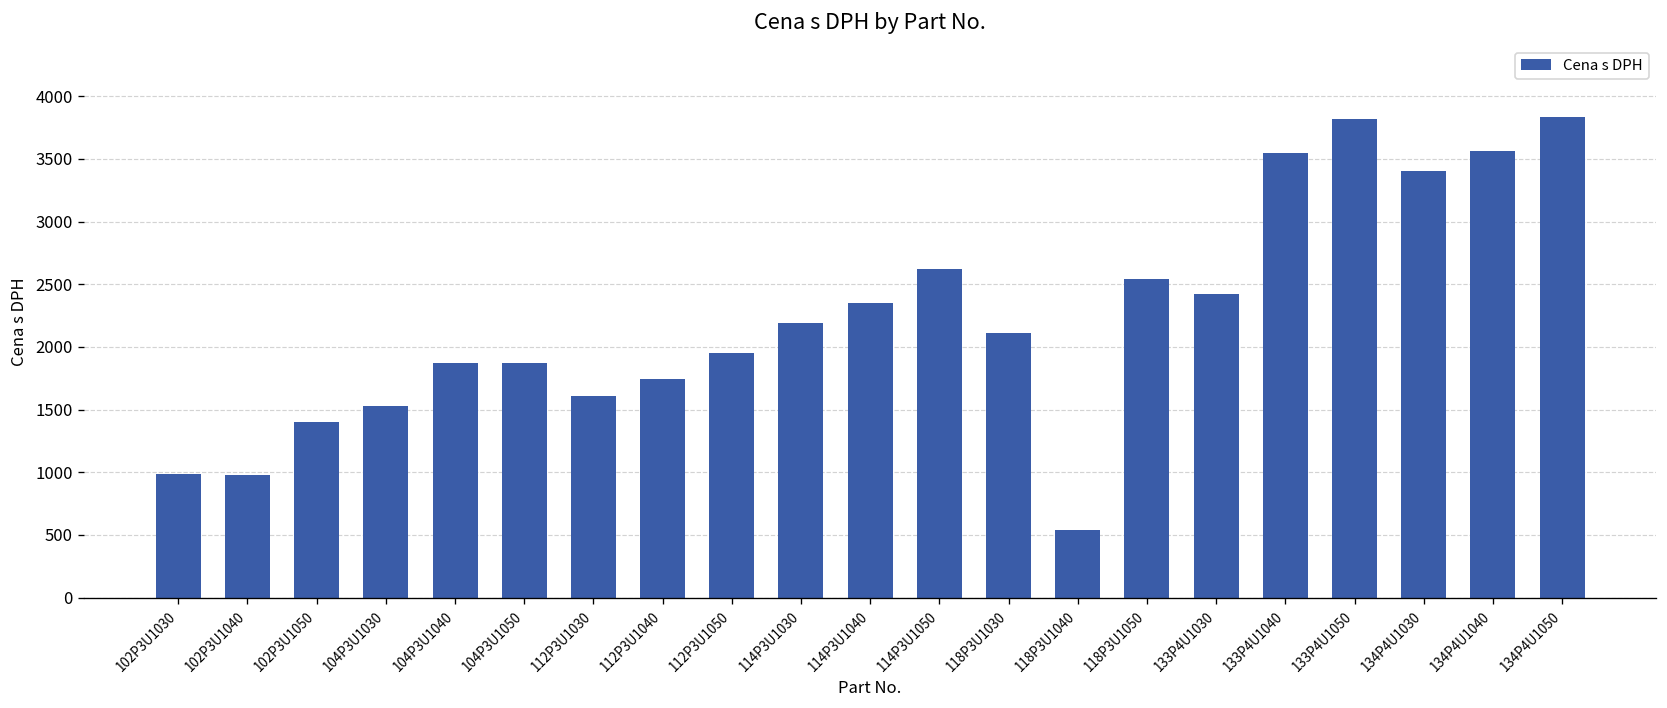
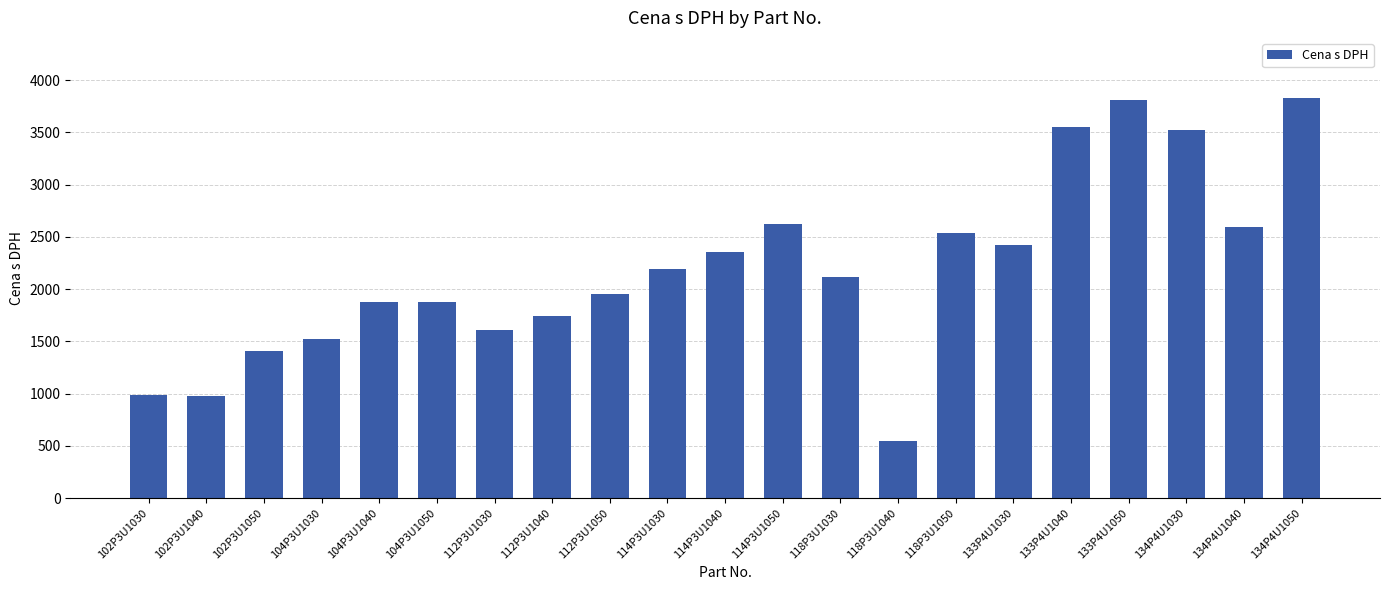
  {
    "102P3U1030": 990,
    "102P3U1040": 980,
    "102P3U1050": 1410,
    "104P3U1030": 1530,
    "104P3U1040": 1880,
    "104P3U1050": 1880,
    "112P3U1030": 1610,
    "112P3U1040": 1740,
    "112P3U1050": 1960,
    "114P3U1030": 2190,
    "114P3U1040": 2350,
    "114P3U1050": 2620,
    "118P3U1030": 2110,
    "118P3U1040": 540,
    "118P3U1050": 2540,
    "133P4U1030": 2420,
    "133P4U1040": 3550,
    "133P4U1050": 3820,
-   "134P4U1030": 3400,
-   "134P4U1040": 3560,
+   "134P4U1030": 3520,
+   "134P4U1040": 2590,
    "134P4U1050": 3830
  }
